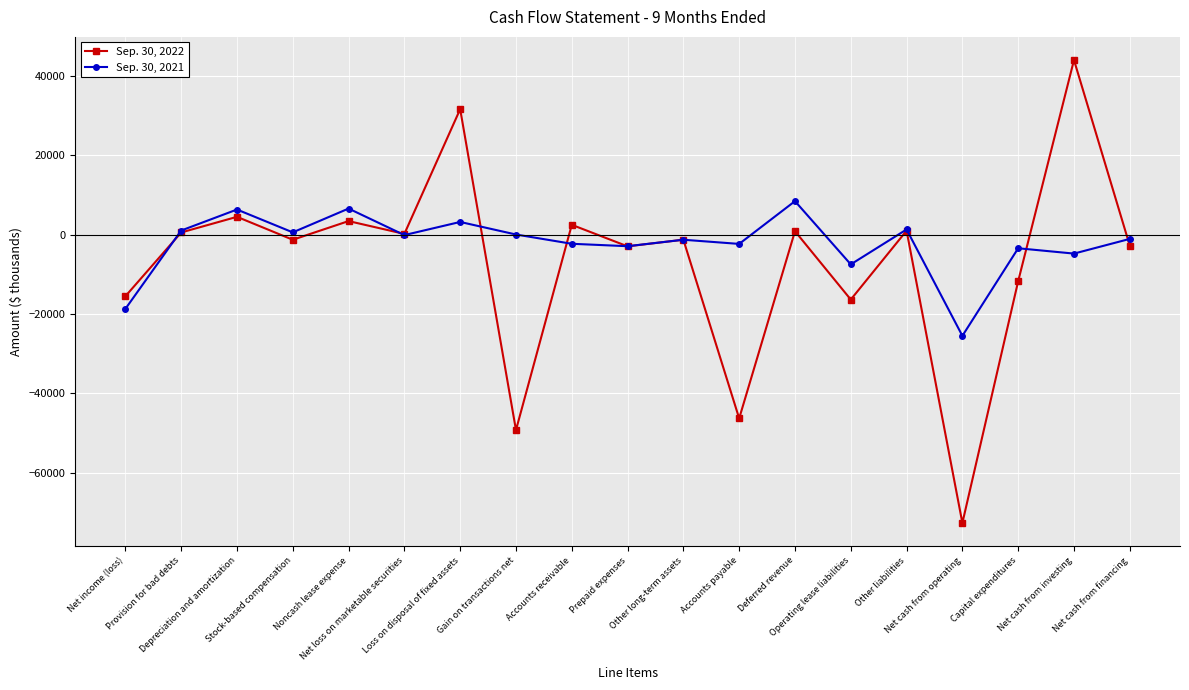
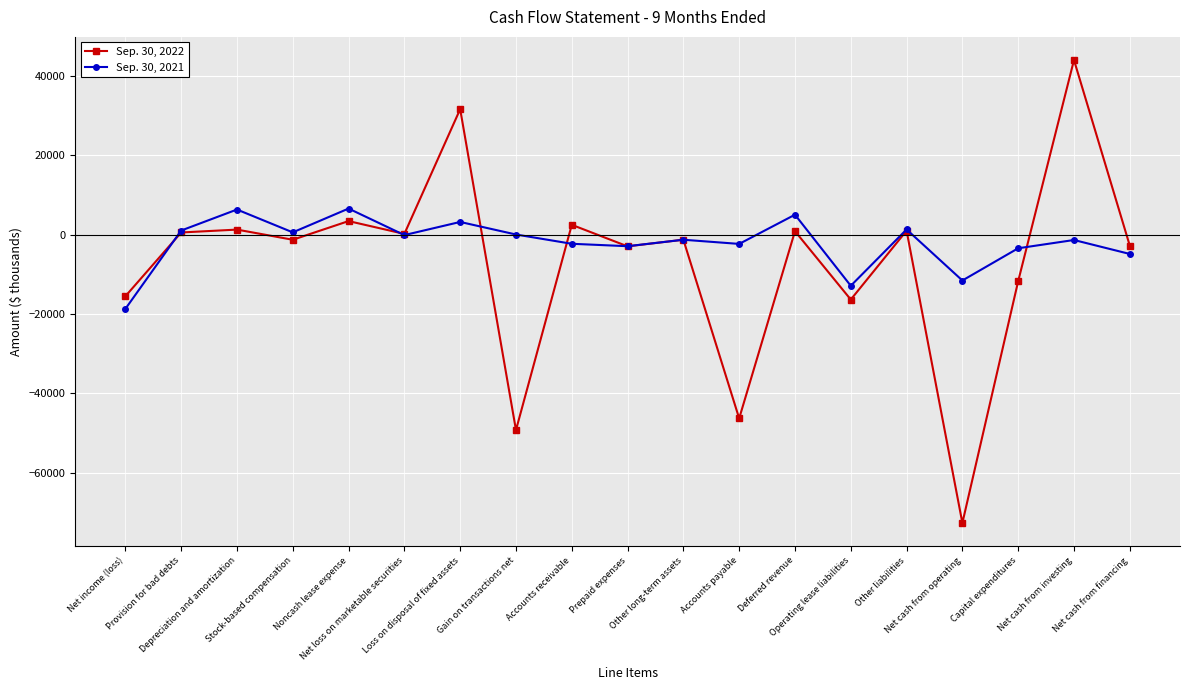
  {
    "Sep. 30, 2022": {
      "Net income (loss)": -16000,
-     "Depreciation and amortization": 4000,
+     "Depreciation and amortization": 1000,
      "Stock-based compensation": -1000,
      "Noncash lease expense": 3000,
      "Loss on disposal of fixed assets": 32000,
      "Gain on transactions net": -49000,
      "Accounts receivable": 2000,
      "Accounts payable": -46000,
      "Deferred revenue": 1000,
      "Operating lease liabilities": -16000,
      "Net cash from operating": -73000,
      "Capital expenditures": -12000,
      "Net cash from investing": 44000,
      "Net cash from financing": -3000
    },
    "Sep. 30, 2021": {
      "Net income (loss)": -19000,
      "Depreciation and amortization": 6000,
      "Stock-based compensation": 1000,
      "Noncash lease expense": 7000,
      "Loss on disposal of fixed assets": 3000,
      "Gain on transactions net": 0,
      "Accounts receivable": -2000,
      "Accounts payable": -2000,
-     "Deferred revenue": 8000,
-     "Operating lease liabilities": -8000,
-     "Net cash from operating": -26000,
+     "Deferred revenue": 5000,
+     "Operating lease liabilities": -13000,
+     "Net cash from operating": -12000,
      "Capital expenditures": -3000,
-     "Net cash from investing": -5000,
-     "Net cash from financing": -1000
+     "Net cash from investing": -1000,
+     "Net cash from financing": -5000
    }
  }
